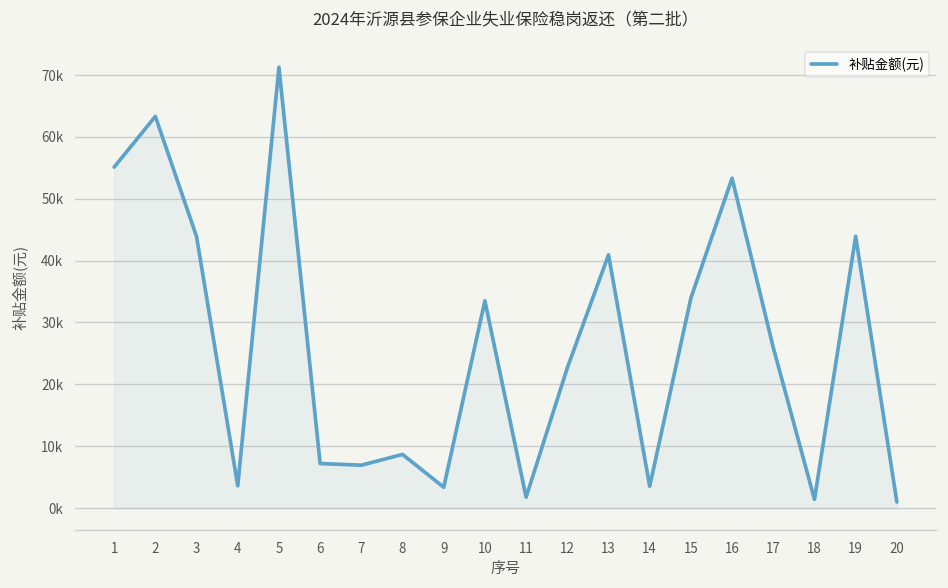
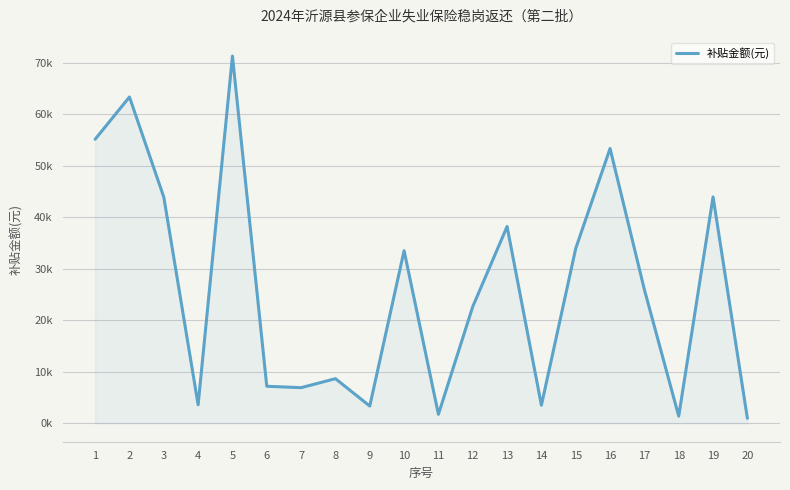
  {
    "1": 55000,
    "2": 63000,
    "3": 44000,
    "4": 4000,
    "5": 71000,
    "6": 7000,
    "7": 7000,
    "8": 9000,
    "9": 3000,
    "10": 34000,
    "11": 2000,
    "12": 23000,
-   "13": 41000,
+   "13": 38000,
    "14": 4000,
    "15": 34000,
    "16": 53000,
    "17": 26000,
    "18": 1000,
    "19": 44000,
    "20": 1000
  }
